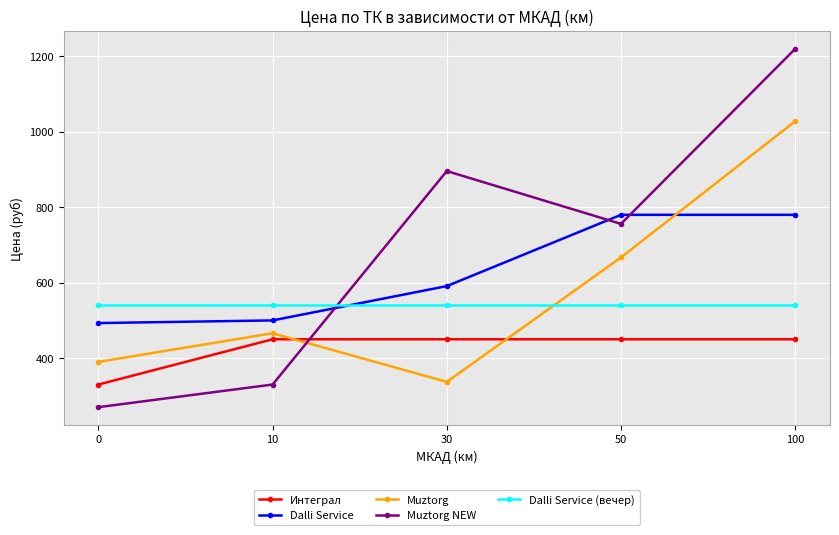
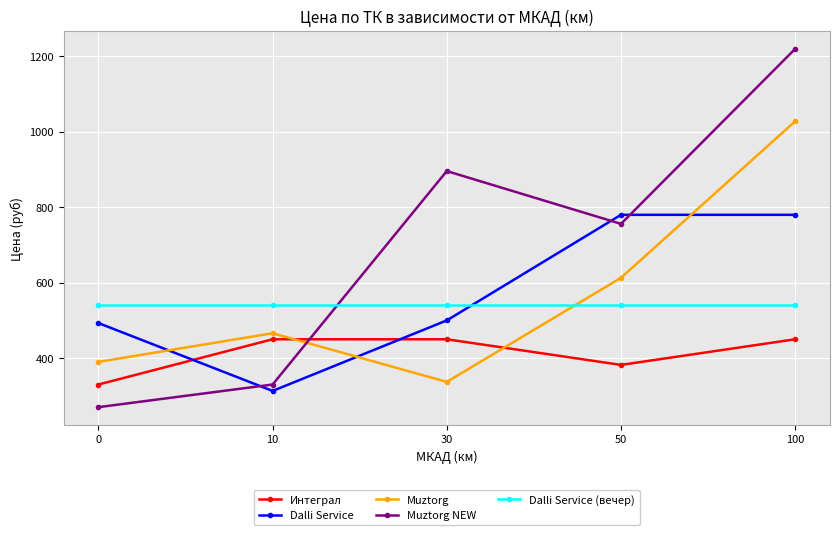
  {
    "Интеграл": {
      "0": 330,
      "10": 450,
      "30": 450,
-     "50": 450,
+     "50": 380,
      "100": 450
    },
    "Dalli Service": {
      "0": 490,
-     "10": 500,
-     "30": 590,
+     "10": 310,
+     "30": 500,
      "50": 780,
      "100": 780
    },
    "Muztorg": {
      "0": 390,
      "10": 470,
      "30": 340,
-     "50": 670,
+     "50": 610,
      "100": 1030
    },
    "Muztorg NEW": {
      "0": 270,
      "10": 330,
      "30": 900,
      "50": 760,
      "100": 1220
    },
    "Dalli Service (вечер)": {
      "0": 540,
      "10": 540,
      "30": 540,
      "50": 540,
      "100": 540
    }
  }
